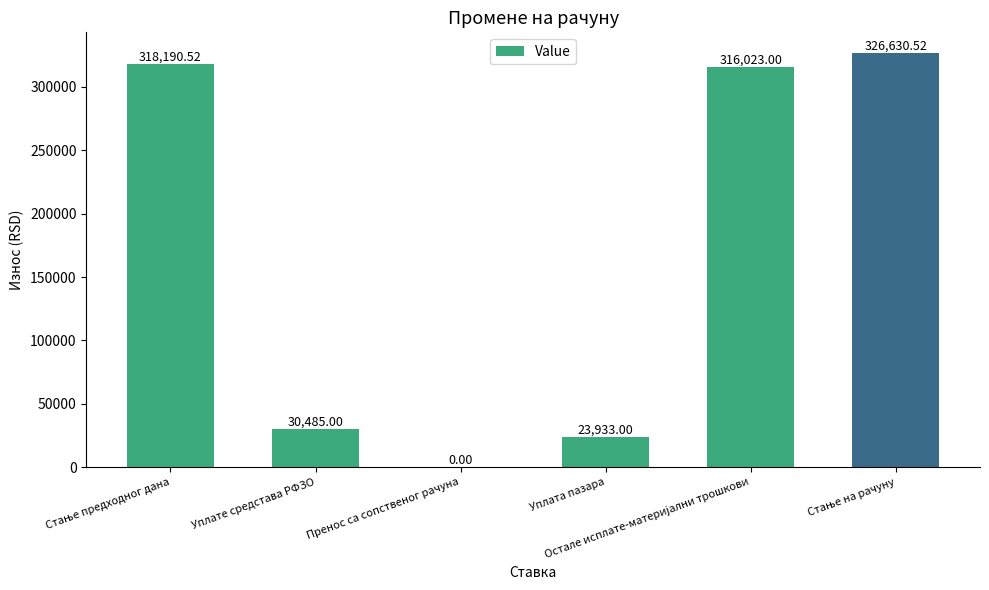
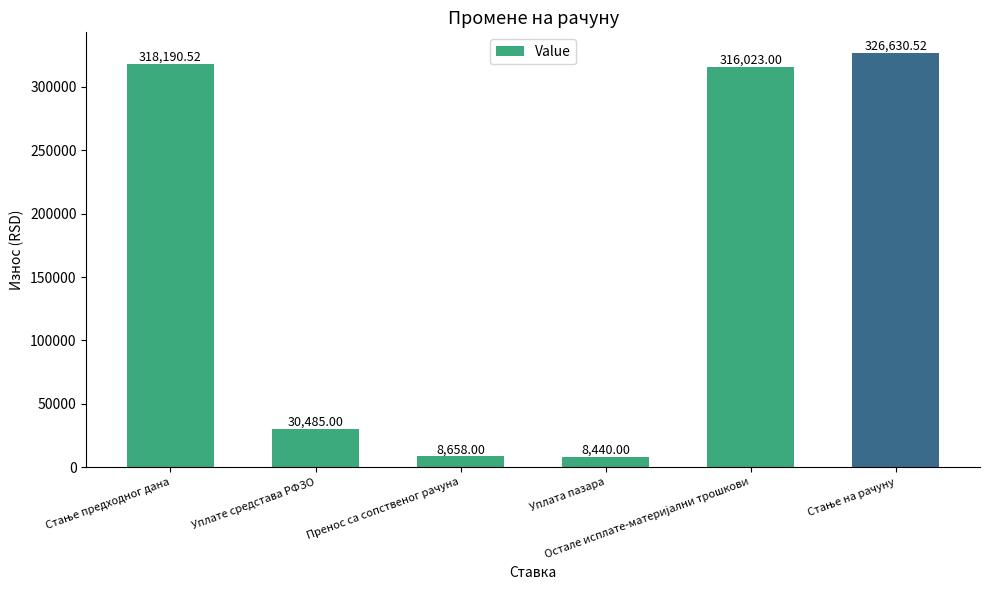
  {
    "Стање предходног дана": "318,190.52",
    "Уплате средстава РФЗО": "30,485.00",
-   "Пренос са сопственог рачуна": "0.00",
-   "Уплата пазара": "23,933.00",
+   "Пренос са сопственог рачуна": "8,658.00",
+   "Уплата пазара": "8,440.00",
    "Остале исплате-материјални трошкови": "316,023.00",
    "Стање на рачуну": "326,630.52"
  }
